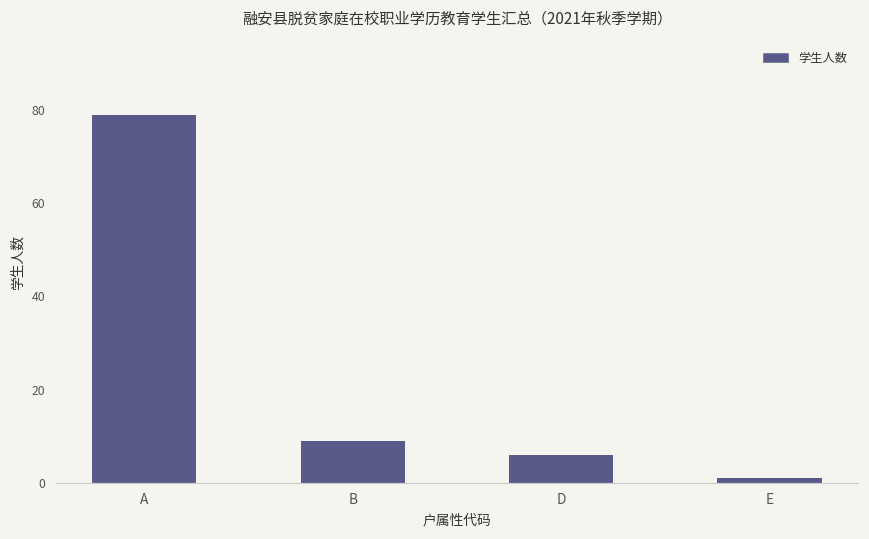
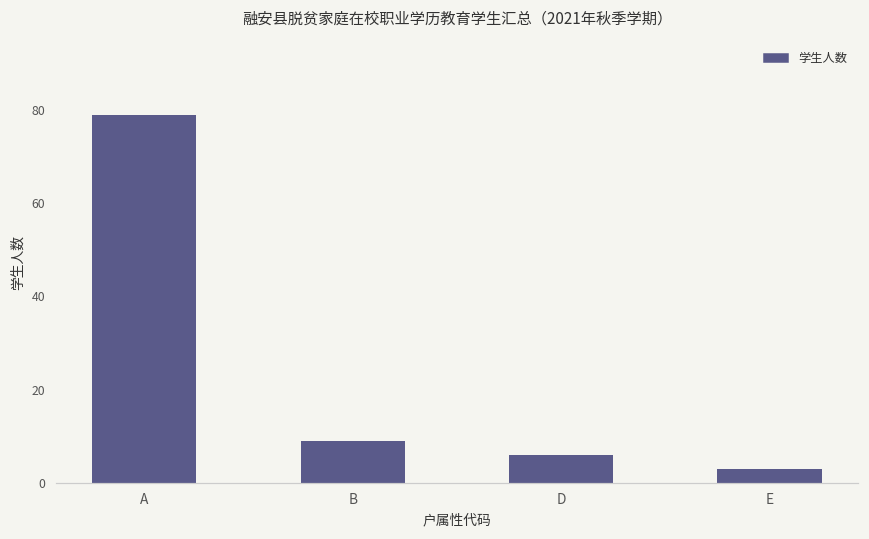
  {
    "A": 79,
    "B": 9,
    "D": 6,
-   "E": 1
+   "E": 3
  }
